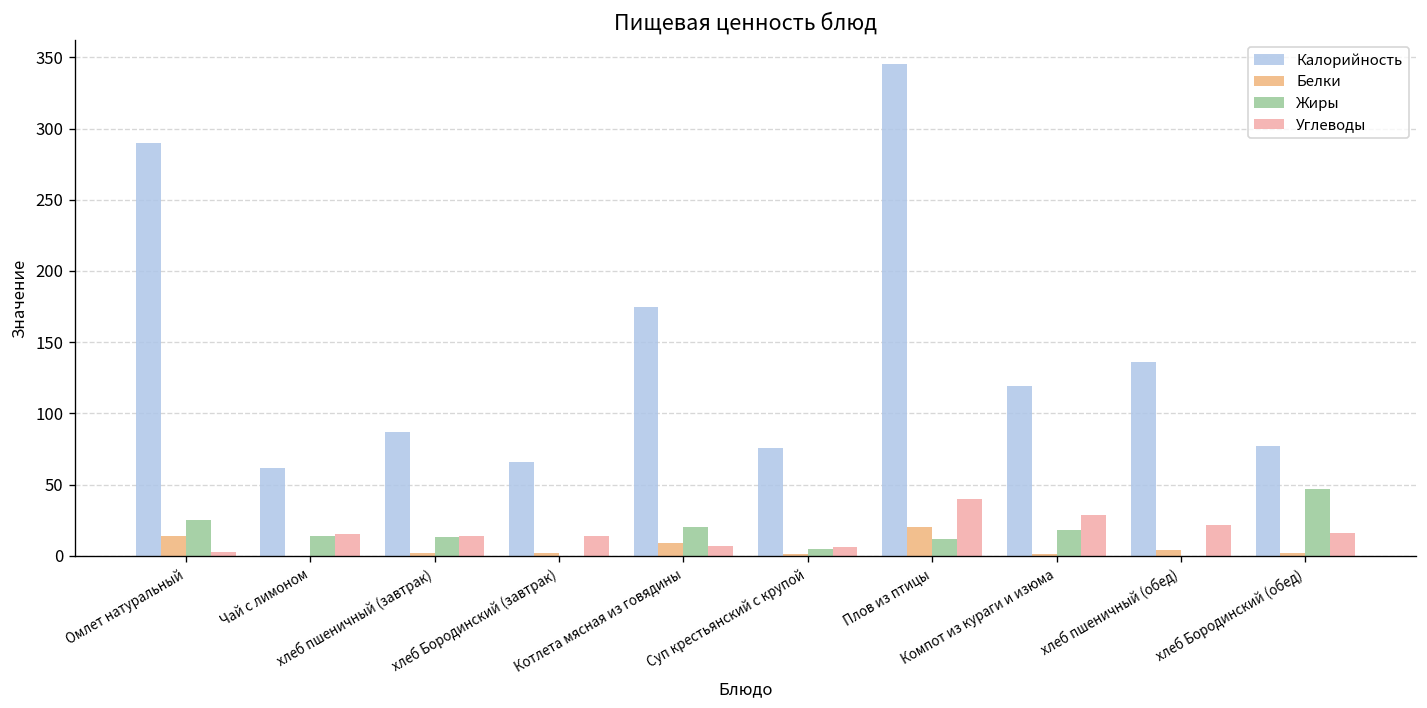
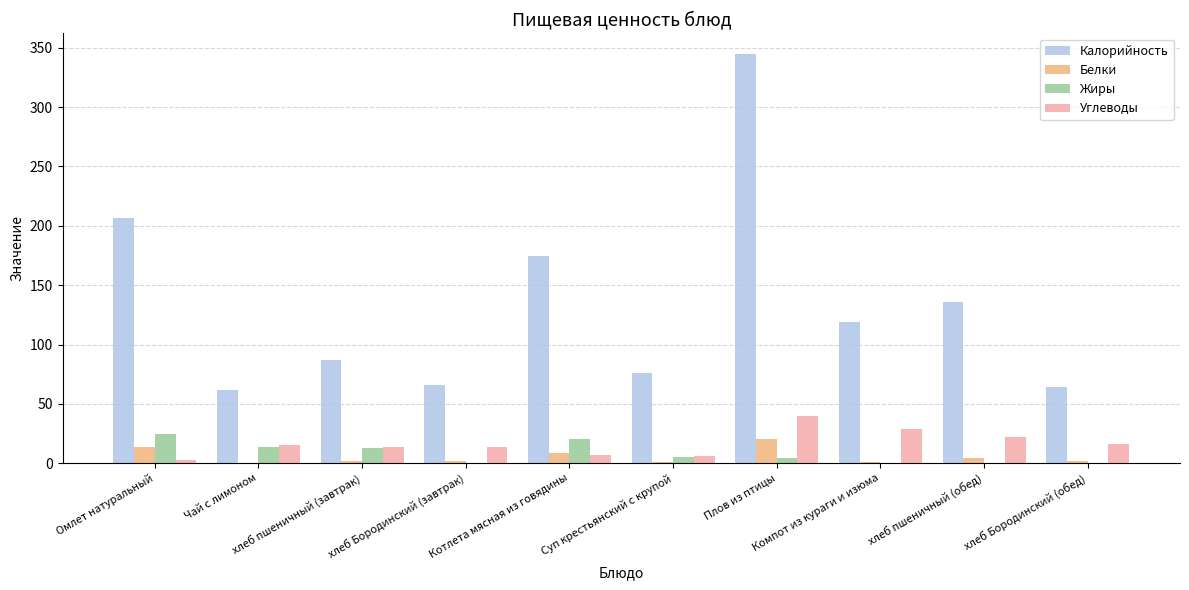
  {
    "Калорийность": {
-     "Омлет натуральный": 290,
+     "Омлет натуральный": 207,
      "Чай с лимоном": 62,
      "хлеб пшеничный (завтрак)": 87,
      "хлеб Бородинский (завтрак)": 66,
      "Котлета мясная из говядины": 175,
      "Суп крестьянский с крупой": 76,
      "Плов из птицы": 345,
      "Компот из кураги и изюма": 119,
      "хлеб пшеничный (обед)": 136,
-     "хлеб Бородинский (обед)": 77
+     "хлеб Бородинский (обед)": 64
    },
    "Жиры": {
      "Омлет натуральный": 25,
      "Чай с лимоном": 14,
      "хлеб пшеничный (завтрак)": 13,
      "хлеб Бородинский (завтрак)": 0,
      "Котлета мясная из говядины": 20,
      "Суп крестьянский с крупой": 5,
-     "Плов из птицы": 12,
-     "Компот из кураги и изюма": 18,
+     "Плов из птицы": 4,
+     "Компот из кураги и изюма": 0,
      "хлеб пшеничный (обед)": 0,
-     "хлеб Бородинский (обед)": 47
+     "хлеб Бородинский (обед)": 0
    }
  }
